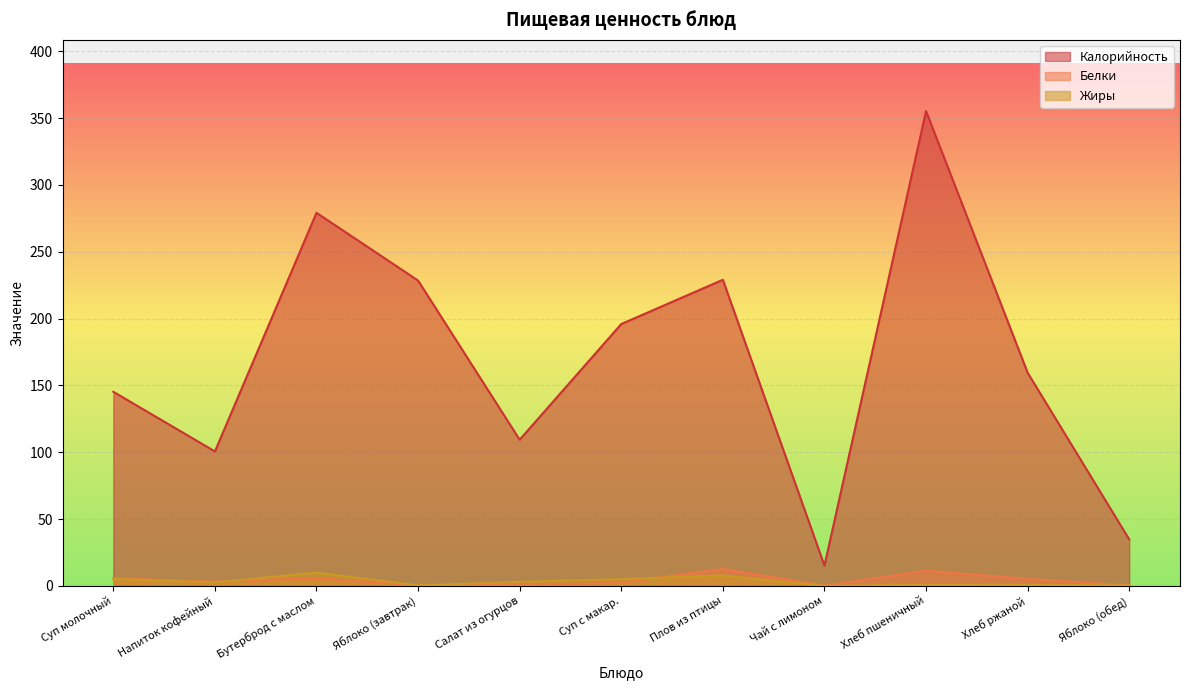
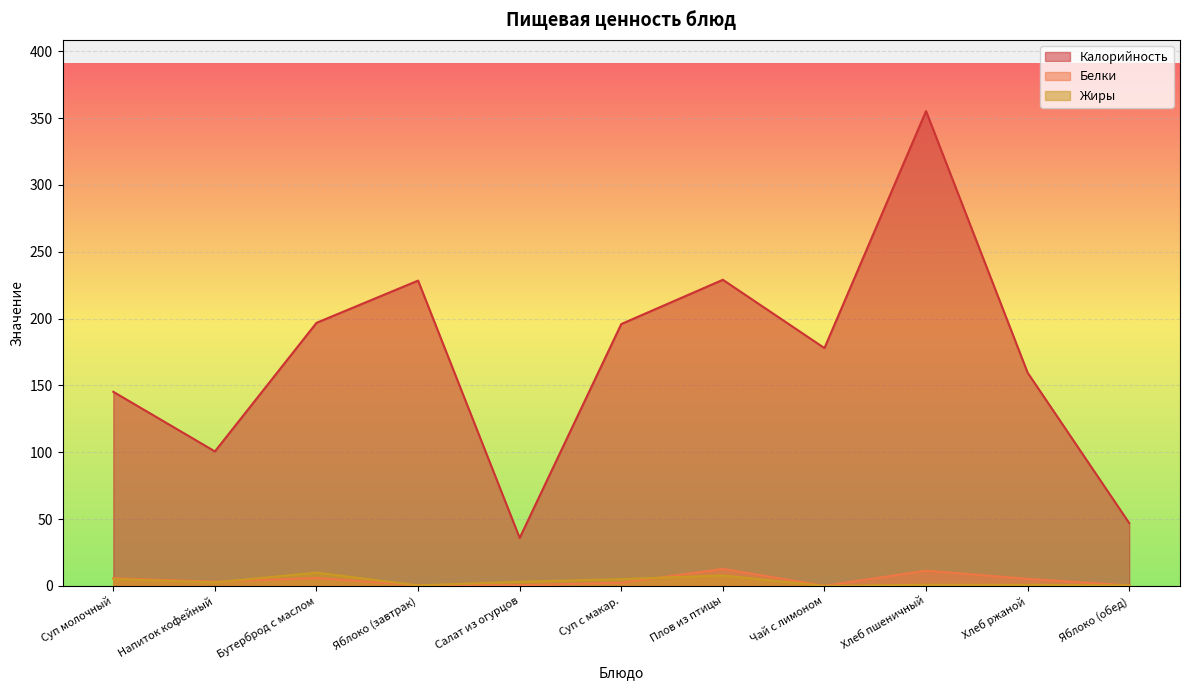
  {
    "Калорийность": {
      "Суп молочный": 145,
      "Напиток кофейный": 101,
-     "Бутерброд с маслом": 279,
+     "Бутерброд с маслом": 197,
      "Яблоко (завтрак)": 228,
-     "Салат из огурцов": 109,
+     "Салат из огурцов": 36,
      "Суп с макар.": 196,
      "Плов из птицы": 229,
-     "Чай с лимоном": 15,
+     "Чай с лимоном": 178,
      "Хлеб пшеничный": 355,
      "Хлеб ржаной": 160,
-     "Яблоко (обед)": 35
+     "Яблоко (обед)": 47
    }
  }
